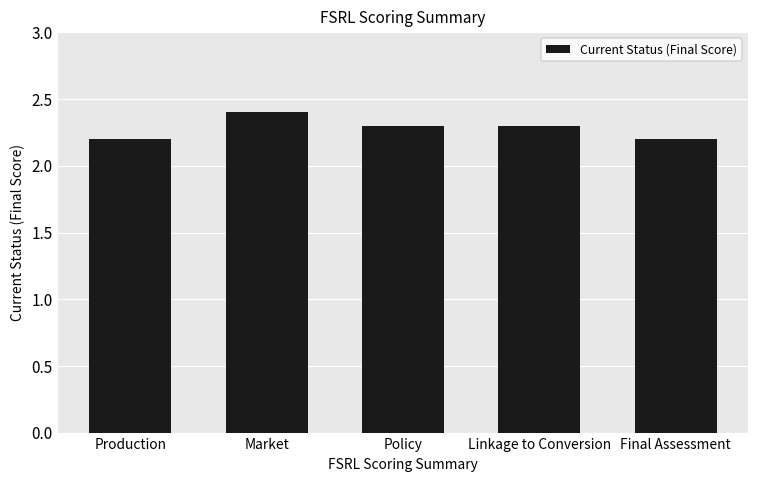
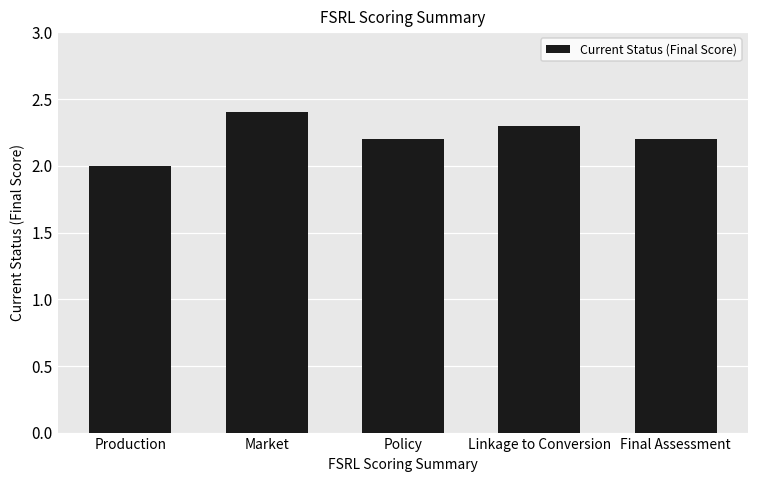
  {
-   "Production": 2.2,
+   "Production": 2.0,
    "Market": 2.4,
-   "Policy": 2.3,
+   "Policy": 2.2,
    "Linkage to Conversion": 2.3,
    "Final Assessment": 2.2
  }
